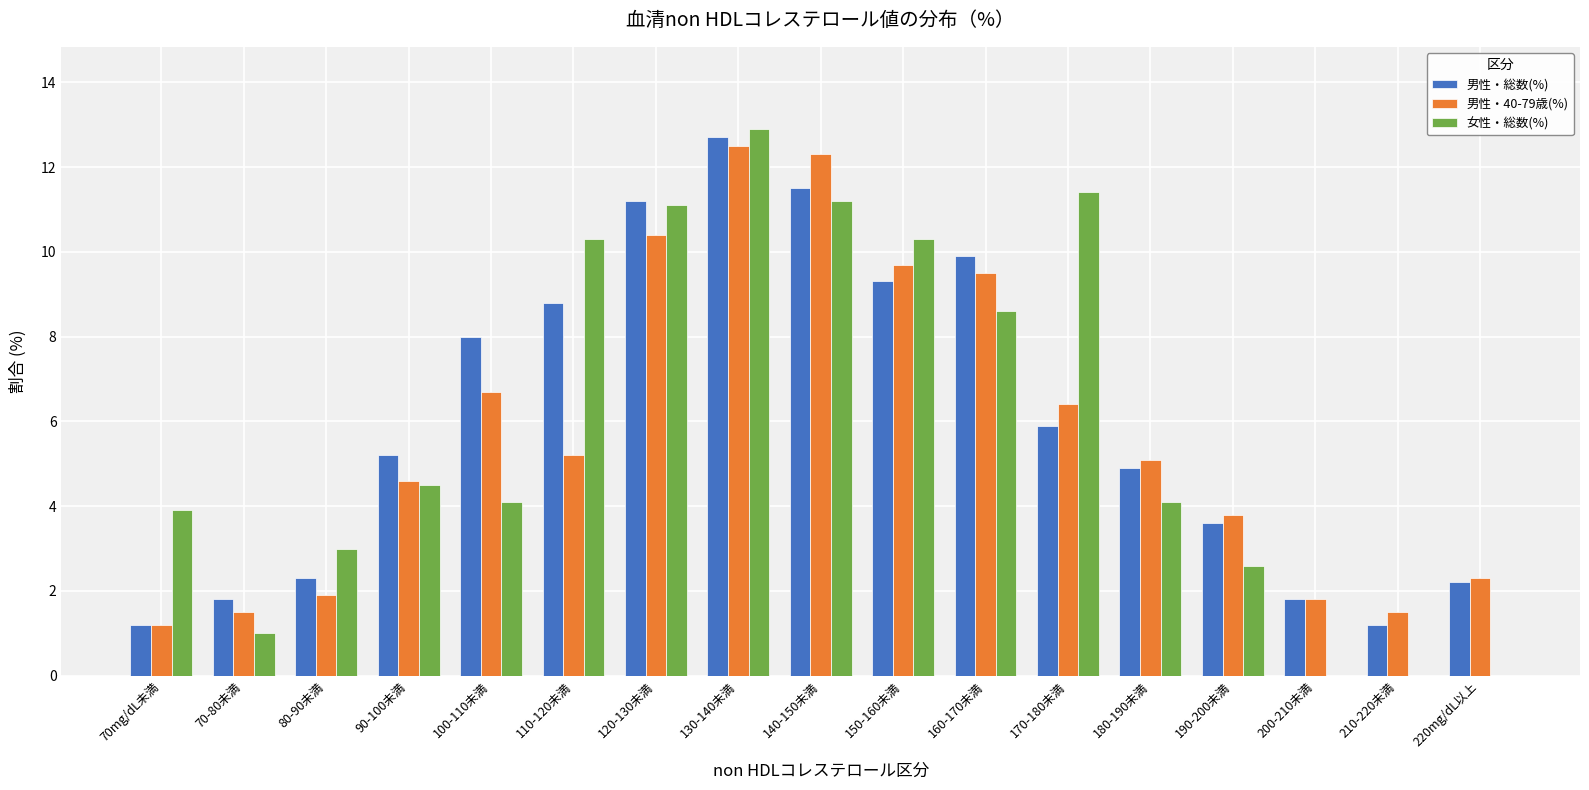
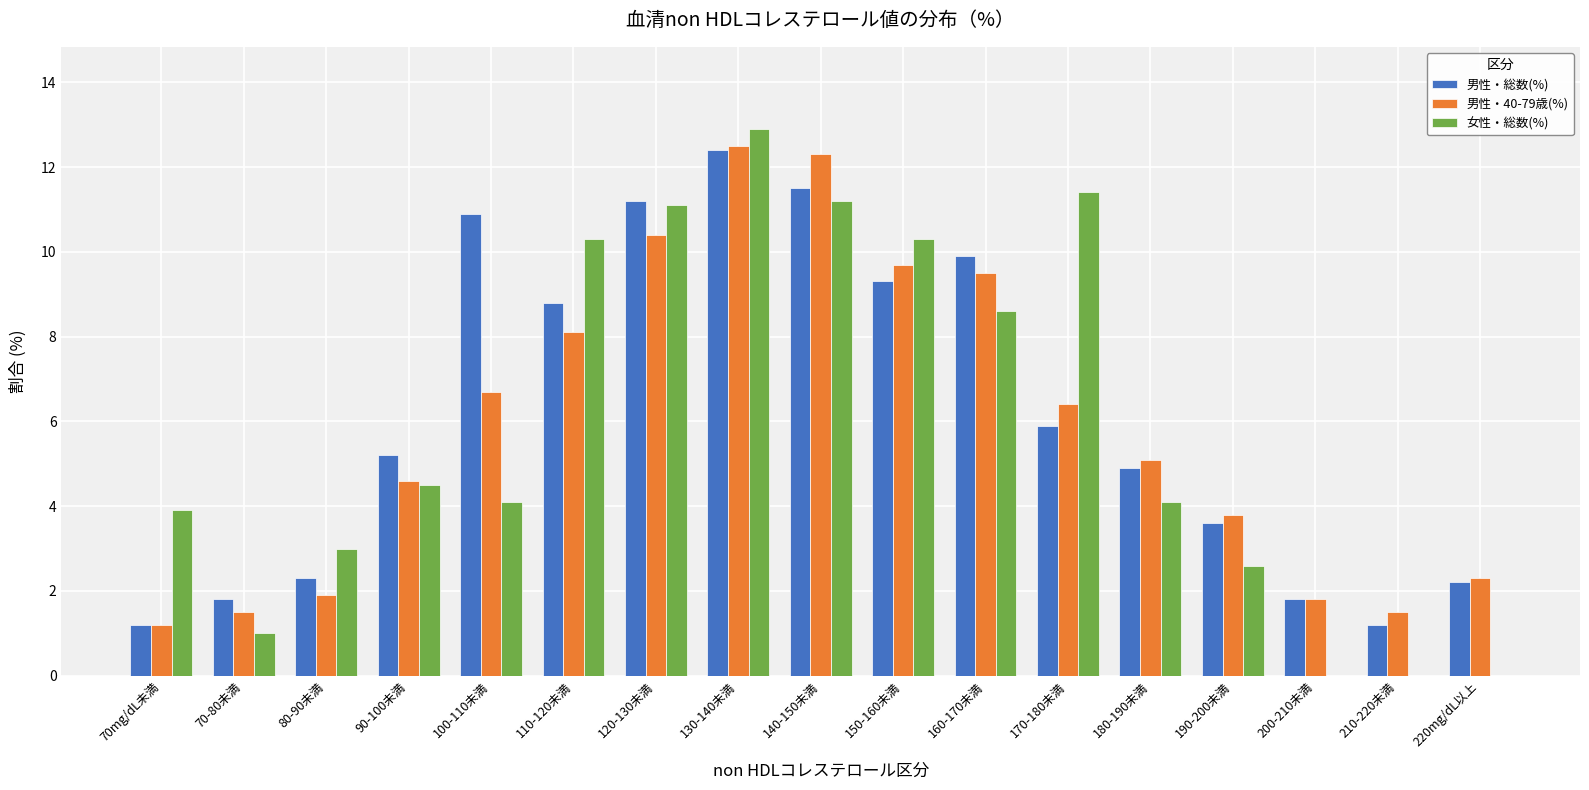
  {
    "男性・総数(%)": {
      "70mg/dL未満": 1.2,
      "70-80未満": 1.8,
      "80-90未満": 2.3,
      "90-100未満": 5.2,
-     "100-110未満": 8.0,
+     "100-110未満": 10.9,
      "110-120未満": 8.8,
      "120-130未満": 11.2,
-     "130-140未満": 12.7,
+     "130-140未満": 12.4,
      "140-150未満": 11.5,
      "150-160未満": 9.3,
      "160-170未満": 9.9,
      "170-180未満": 5.9,
      "180-190未満": 4.9,
      "190-200未満": 3.6,
      "200-210未満": 1.8,
      "210-220未満": 1.2,
      "220mg/dL以上": 2.2
    },
    "男性・40-79歳(%)": {
      "70mg/dL未満": 1.2,
      "70-80未満": 1.5,
      "80-90未満": 1.9,
      "90-100未満": 4.6,
      "100-110未満": 6.7,
-     "110-120未満": 5.2,
+     "110-120未満": 8.1,
      "120-130未満": 10.4,
      "130-140未満": 12.5,
      "140-150未満": 12.3,
      "150-160未満": 9.7,
      "160-170未満": 9.5,
      "170-180未満": 6.4,
      "180-190未満": 5.1,
      "190-200未満": 3.8,
      "200-210未満": 1.8,
      "210-220未満": 1.5,
      "220mg/dL以上": 2.3
    },
    "女性・総数(%)": {
      "70mg/dL未満": 3.9,
      "70-80未満": 1.0,
      "80-90未満": 3.0,
      "90-100未満": 4.5,
      "100-110未満": 4.1,
      "110-120未満": 10.3,
      "120-130未満": 11.1,
      "130-140未満": 12.9,
      "140-150未満": 11.2,
      "150-160未満": 10.3,
      "160-170未満": 8.6,
      "170-180未満": 11.4,
      "180-190未満": 4.1,
      "190-200未満": 2.6,
      "200-210未満": 0.0,
      "210-220未満": 0.0,
      "220mg/dL以上": 0.0
    }
  }
